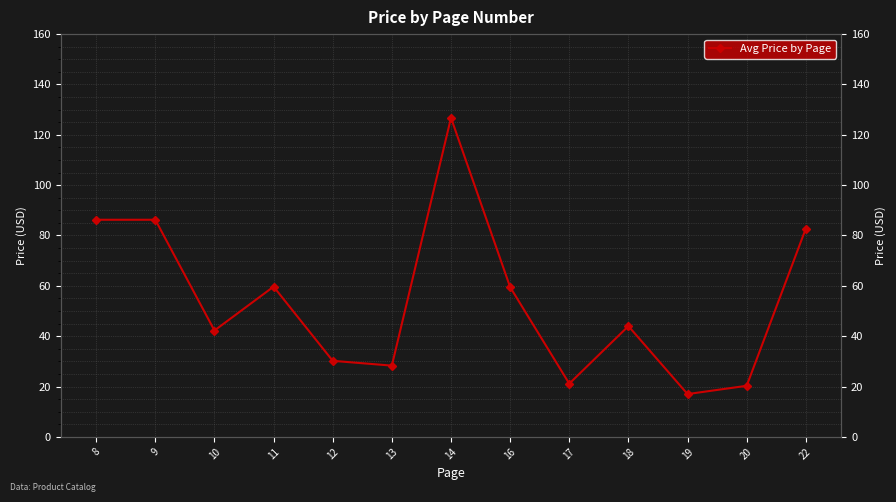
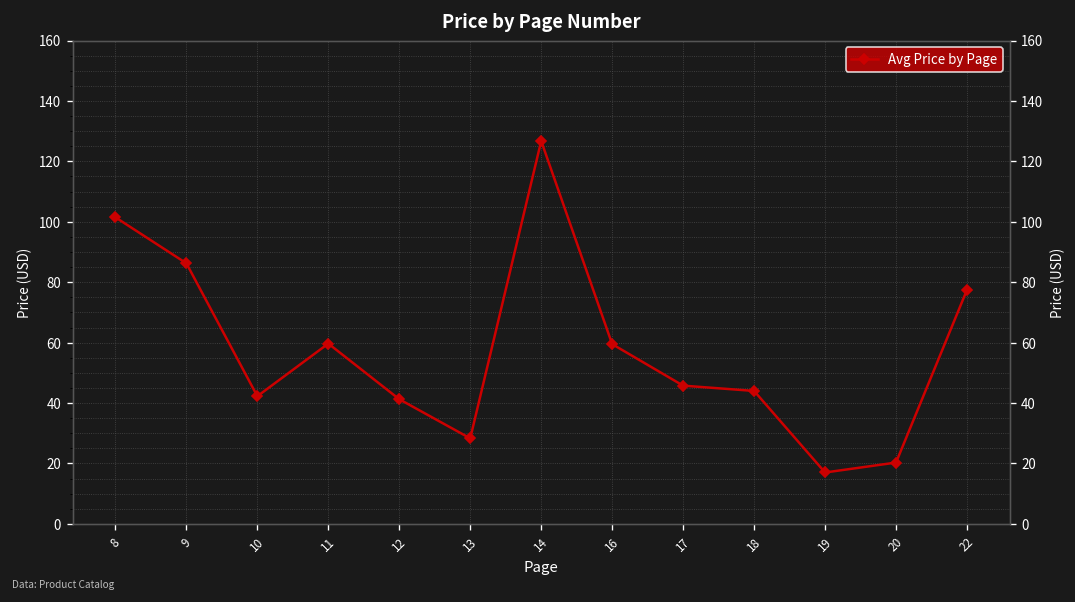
  {
-   "8": 86,
+   "8": 101,
    "9": 86,
    "10": 42,
    "11": 60,
-   "12": 30,
+   "12": 41,
    "13": 28,
    "14": 127,
    "16": 60,
-   "17": 21,
+   "17": 46,
    "18": 44,
    "19": 17,
    "20": 20,
-   "22": 83
+   "22": 77
  }
